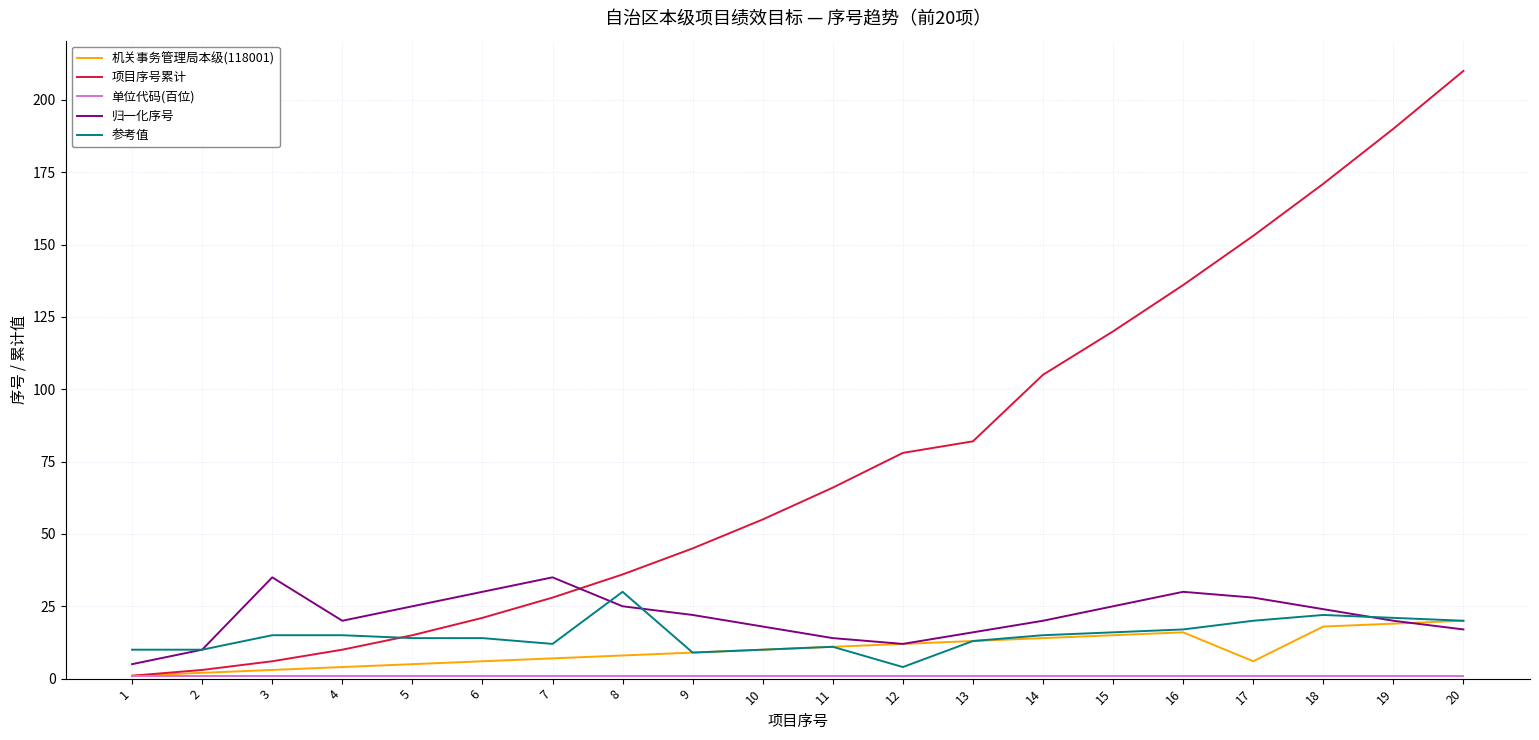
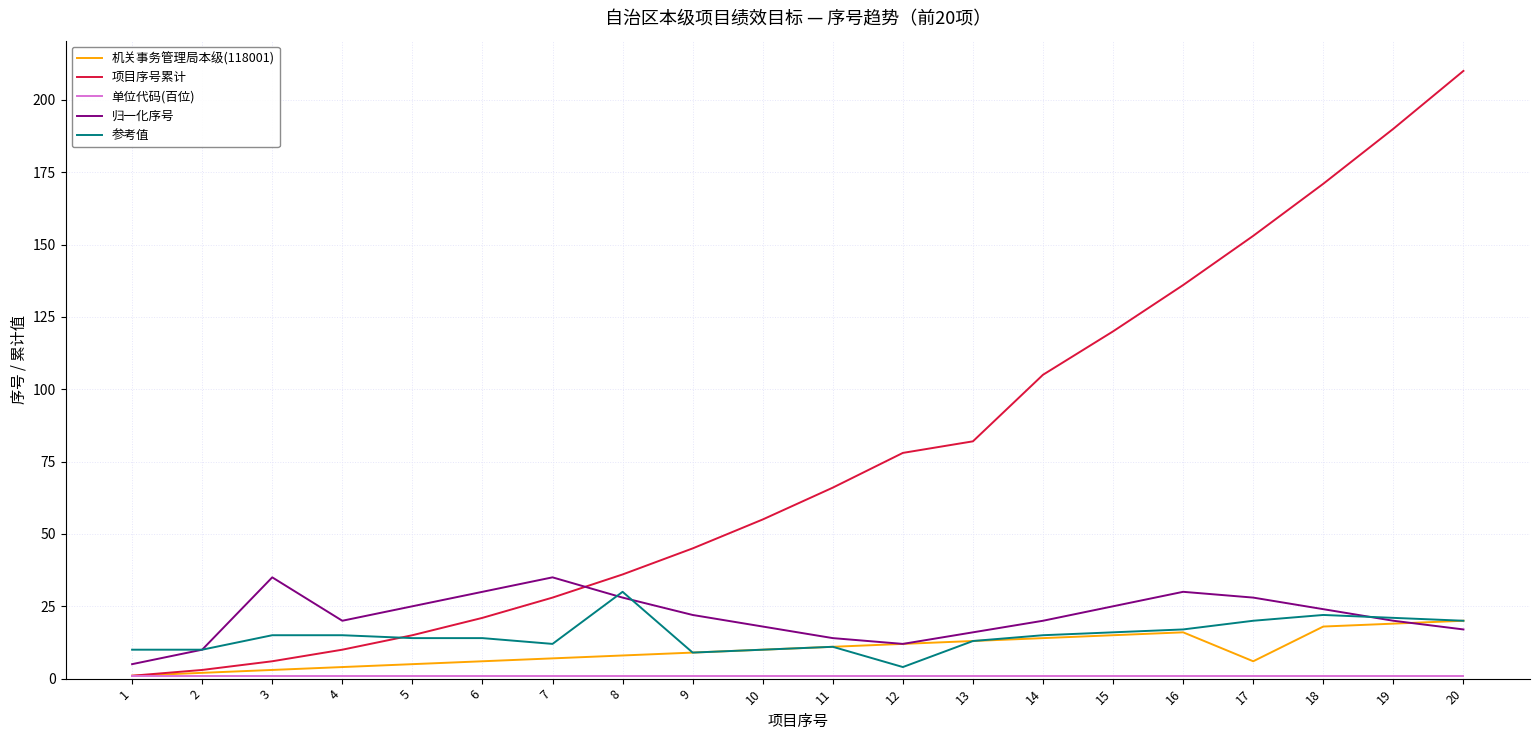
  {
    "机关事务管理局本级(118001)": {
      "2": 2,
      "3": 3,
      "4": 4,
      "5": 5,
      "6": 6,
      "7": 7,
      "8": 8,
      "14": 14,
      "15": 15,
      "16": 16,
      "17": 6,
      "18": 18,
      "19": 19
    },
    "项目序号累计": {
      "2": 3,
      "3": 6,
      "4": 10,
      "5": 15,
      "6": 21,
      "7": 28,
      "8": 36,
      "9": 45,
      "10": 55,
      "11": 66,
      "12": 78,
      "13": 82,
      "14": 105,
      "15": 120,
      "16": 136,
      "17": 153,
      "18": 171,
      "19": 190,
      "20": 210
    },
    "单位代码(百位)": {
      "2": 1,
      "3": 1,
      "4": 1,
      "5": 1,
      "6": 1,
      "7": 1,
      "8": 1,
      "9": 1,
      "10": 1,
      "11": 1,
      "12": 1,
      "13": 1,
      "14": 1,
      "15": 1,
      "16": 1,
      "17": 1,
      "18": 1,
      "19": 1,
      "20": 1
    },
    "归一化序号": {
      "1": 5,
      "3": 35,
      "4": 20,
      "5": 25,
      "6": 30,
      "7": 35,
-     "8": 25,
+     "8": 28,
      "9": 22,
      "10": 18,
      "11": 14,
      "13": 16,
      "14": 20,
      "15": 25,
      "16": 30,
      "17": 28,
      "18": 24,
      "19": 20,
      "20": 17
    },
    "参考值": {
      "1": 10,
      "3": 15,
      "4": 15,
      "5": 14,
      "6": 14,
      "7": 12,
      "8": 30,
      "12": 4,
      "14": 15,
      "15": 16,
      "16": 17,
      "17": 20,
      "18": 22,
      "19": 21
    }
  }
